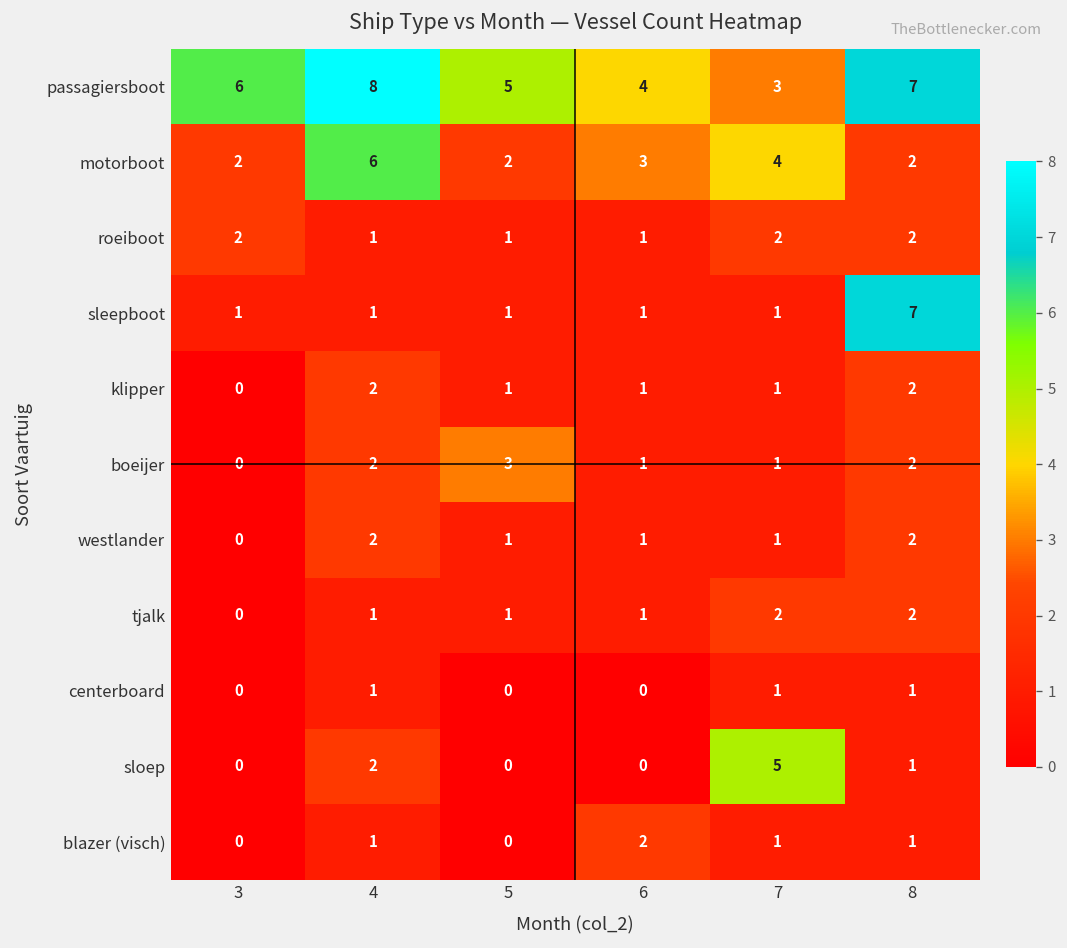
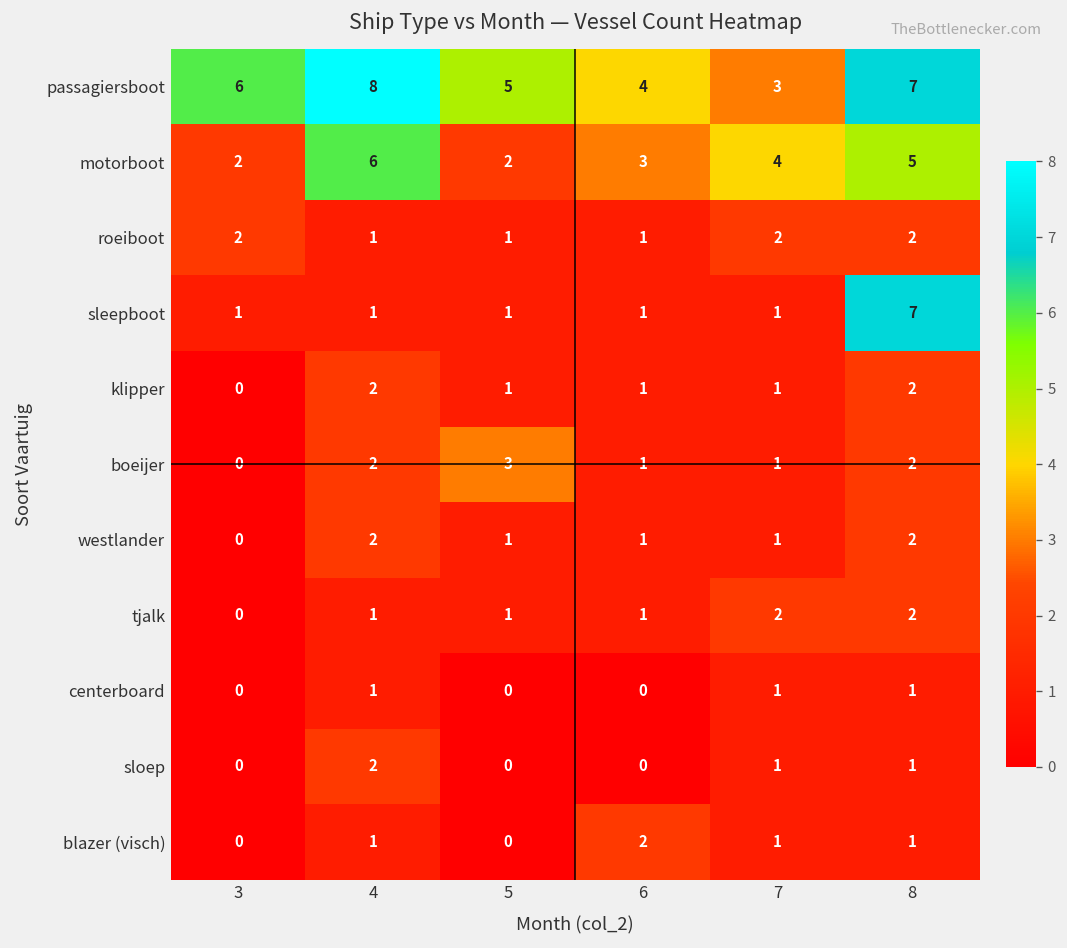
  {
    "passagiersboot": {
      "3": 6,
      "4": 8,
      "5": 5,
      "6": 4,
      "7": 3,
      "8": 7
    },
    "motorboot": {
      "3": 2,
      "4": 6,
      "5": 2,
      "6": 3,
      "7": 4,
-     "8": 2
+     "8": 5
    },
    "roeiboot": {
      "3": 2,
      "4": 1,
      "5": 1,
      "6": 1,
      "7": 2,
      "8": 2
    },
    "sleepboot": {
      "3": 1,
      "4": 1,
      "5": 1,
      "6": 1,
      "7": 1,
      "8": 7
    },
    "klipper": {
      "3": 0,
      "4": 2,
      "5": 1,
      "6": 1,
      "7": 1,
      "8": 2
    },
    "boeijer": {
      "3": 0,
      "4": 2,
      "5": 3,
      "6": 1,
      "7": 1,
      "8": 2
    },
    "westlander": {
      "3": 0,
      "4": 2,
      "5": 1,
      "6": 1,
      "7": 1,
      "8": 2
    },
    "tjalk": {
      "3": 0,
      "4": 1,
      "5": 1,
      "6": 1,
      "7": 2,
      "8": 2
    },
    "centerboard": {
      "3": 0,
      "4": 1,
      "5": 0,
      "6": 0,
      "7": 1,
      "8": 1
    },
    "sloep": {
      "3": 0,
      "4": 2,
      "5": 0,
      "6": 0,
-     "7": 5,
+     "7": 1,
      "8": 1
    },
    "blazer (visch)": {
      "3": 0,
      "4": 1,
      "5": 0,
      "6": 2,
      "7": 1,
      "8": 1
    }
  }
